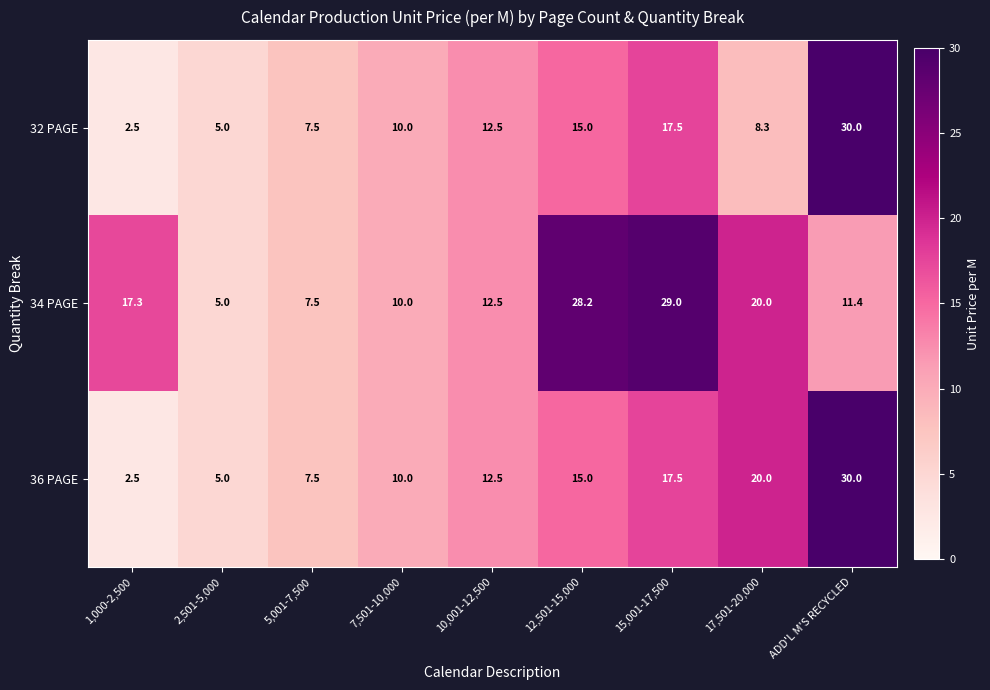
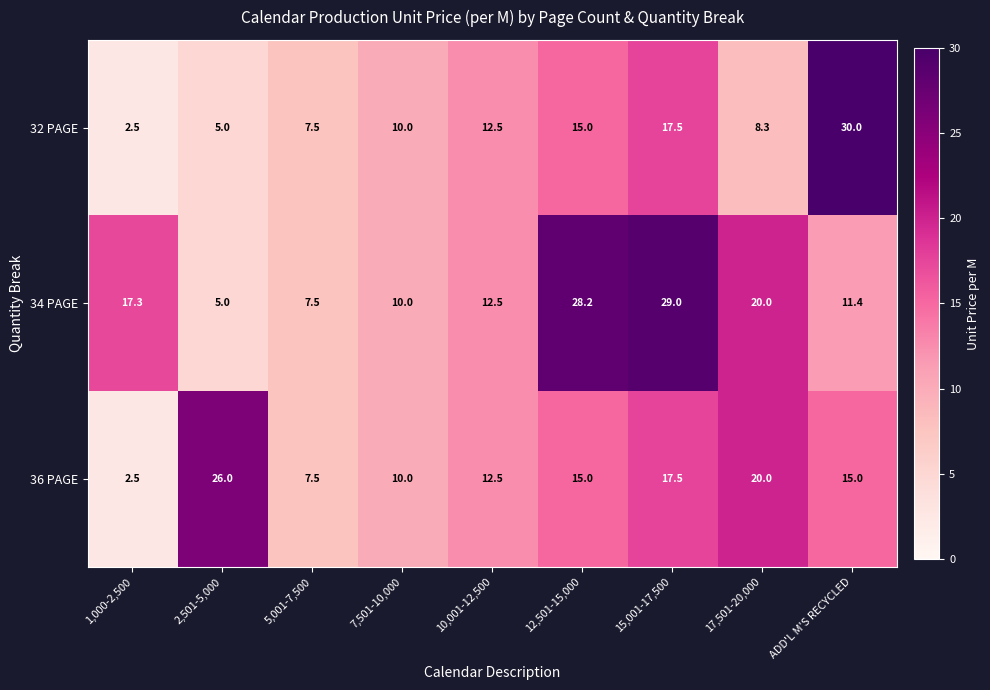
  {
    "32 PAGE": {
      "1,000-2,500": 2.5,
      "2,501-5,000": 5.0,
      "5,001-7,500": 7.5,
      "7,501-10,000": 10.0,
      "10,001-12,500": 12.5,
      "12,501-15,000": 15.0,
      "15,001-17,500": 17.5,
      "17,501-20,000": 8.3,
      "ADD'L M'S RECYCLED": 30.0
    },
    "34 PAGE": {
      "1,000-2,500": 17.3,
      "2,501-5,000": 5.0,
      "5,001-7,500": 7.5,
      "7,501-10,000": 10.0,
      "10,001-12,500": 12.5,
      "12,501-15,000": 28.2,
      "15,001-17,500": 29.0,
      "17,501-20,000": 20.0,
      "ADD'L M'S RECYCLED": 11.4
    },
    "36 PAGE": {
      "1,000-2,500": 2.5,
-     "2,501-5,000": 5.0,
+     "2,501-5,000": 26.0,
      "5,001-7,500": 7.5,
      "7,501-10,000": 10.0,
      "10,001-12,500": 12.5,
      "12,501-15,000": 15.0,
      "15,001-17,500": 17.5,
      "17,501-20,000": 20.0,
-     "ADD'L M'S RECYCLED": 30.0
+     "ADD'L M'S RECYCLED": 15.0
    }
  }
